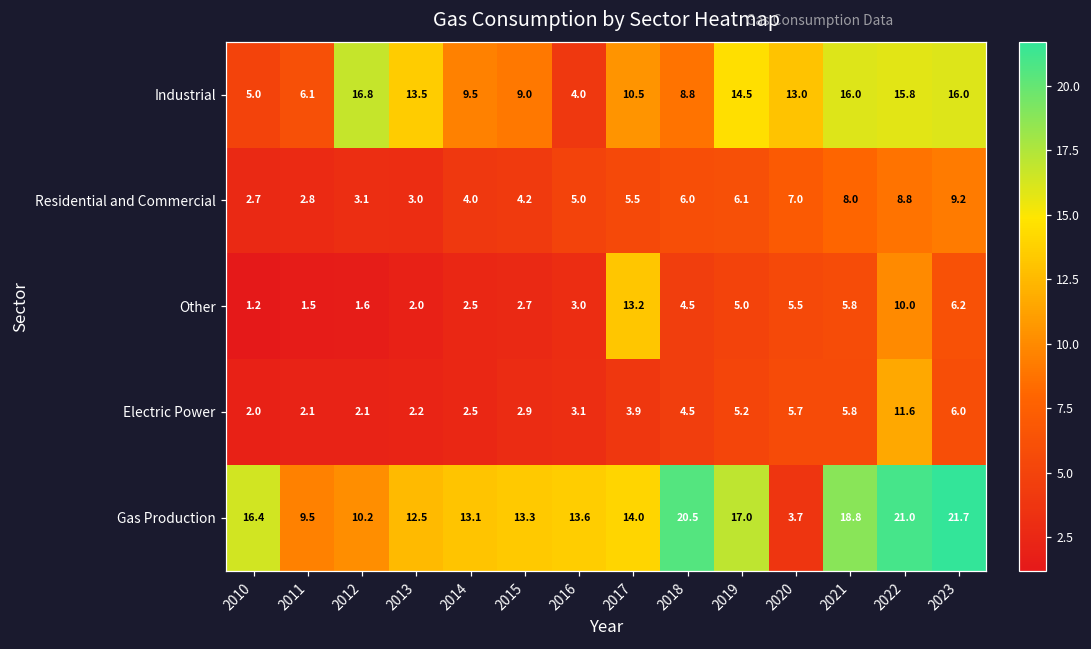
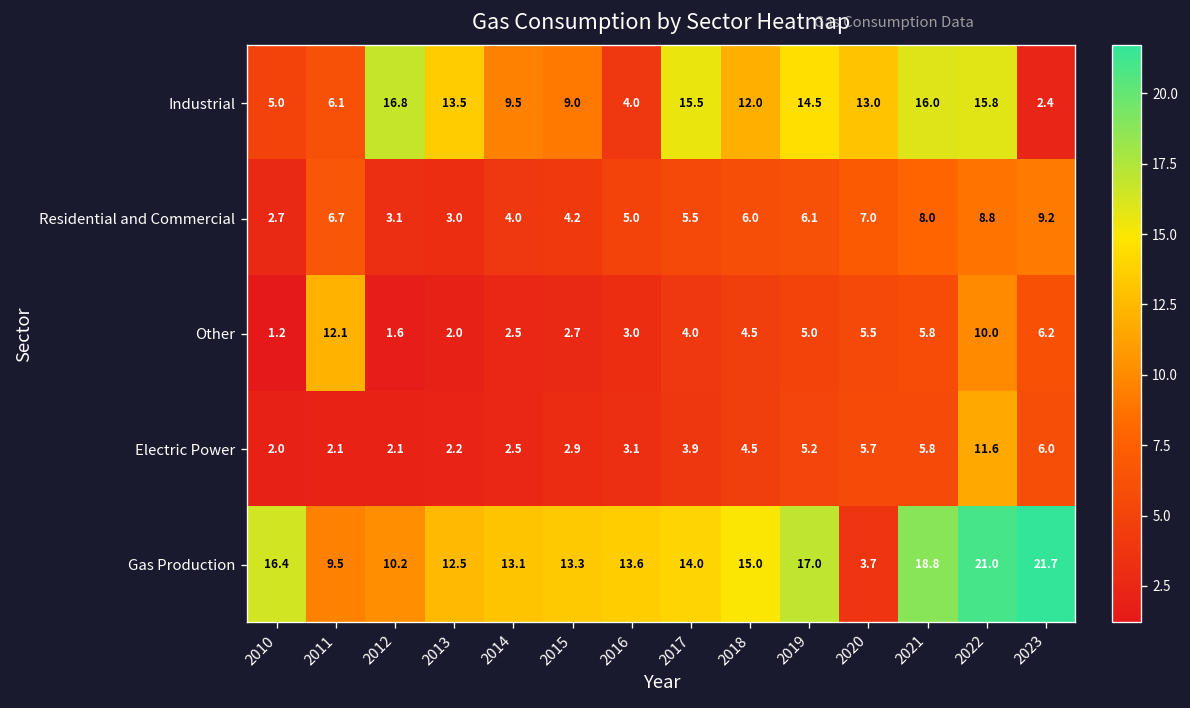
  {
    "Industrial": {
      "2010": 5.0,
      "2011": 6.1,
      "2012": 16.8,
      "2013": 13.5,
      "2014": 9.5,
      "2015": 9.0,
      "2016": 4.0,
-     "2017": 10.5,
-     "2018": 8.8,
+     "2017": 15.5,
+     "2018": 12.0,
      "2019": 14.5,
      "2020": 13.0,
      "2021": 16.0,
      "2022": 15.8,
-     "2023": 16.0
+     "2023": 2.4
    },
    "Residential and Commercial": {
      "2010": 2.7,
-     "2011": 2.8,
+     "2011": 6.7,
      "2012": 3.1,
      "2013": 3.0,
      "2014": 4.0,
      "2015": 4.2,
      "2016": 5.0,
      "2017": 5.5,
      "2018": 6.0,
      "2019": 6.1,
      "2020": 7.0,
      "2021": 8.0,
      "2022": 8.8,
      "2023": 9.2
    },
    "Other": {
      "2010": 1.2,
-     "2011": 1.5,
+     "2011": 12.1,
      "2012": 1.6,
      "2013": 2.0,
      "2014": 2.5,
      "2015": 2.7,
      "2016": 3.0,
-     "2017": 13.2,
+     "2017": 4.0,
      "2018": 4.5,
      "2019": 5.0,
      "2020": 5.5,
      "2021": 5.8,
      "2022": 10.0,
      "2023": 6.2
    },
    "Electric Power": {
      "2010": 2.0,
      "2011": 2.1,
      "2012": 2.1,
      "2013": 2.2,
      "2014": 2.5,
      "2015": 2.9,
      "2016": 3.1,
      "2017": 3.9,
      "2018": 4.5,
      "2019": 5.2,
      "2020": 5.7,
      "2021": 5.8,
      "2022": 11.6,
      "2023": 6.0
    },
    "Gas Production": {
      "2010": 16.4,
      "2011": 9.5,
      "2012": 10.2,
      "2013": 12.5,
      "2014": 13.1,
      "2015": 13.3,
      "2016": 13.6,
      "2017": 14.0,
-     "2018": 20.5,
+     "2018": 15.0,
      "2019": 17.0,
      "2020": 3.7,
      "2021": 18.8,
      "2022": 21.0,
      "2023": 21.7
    }
  }
